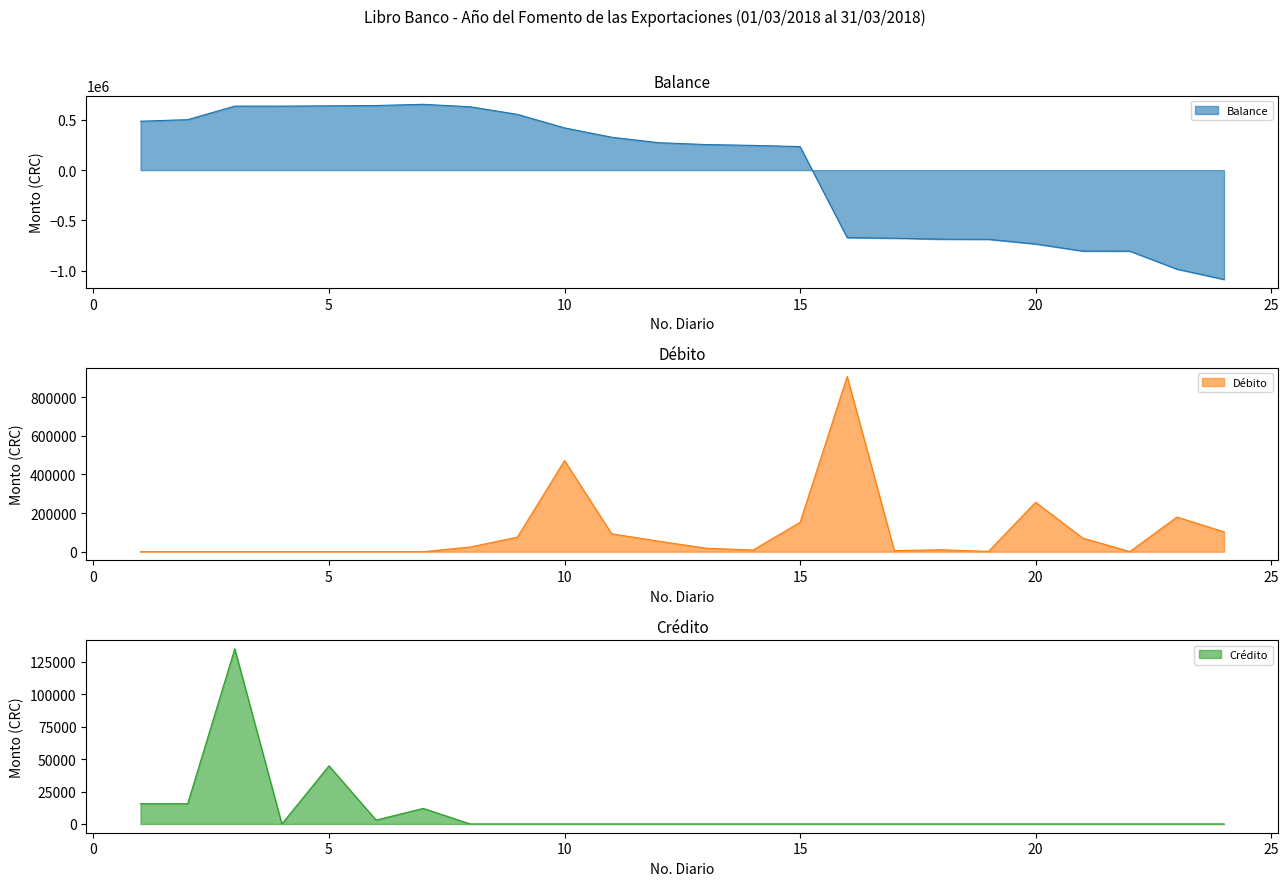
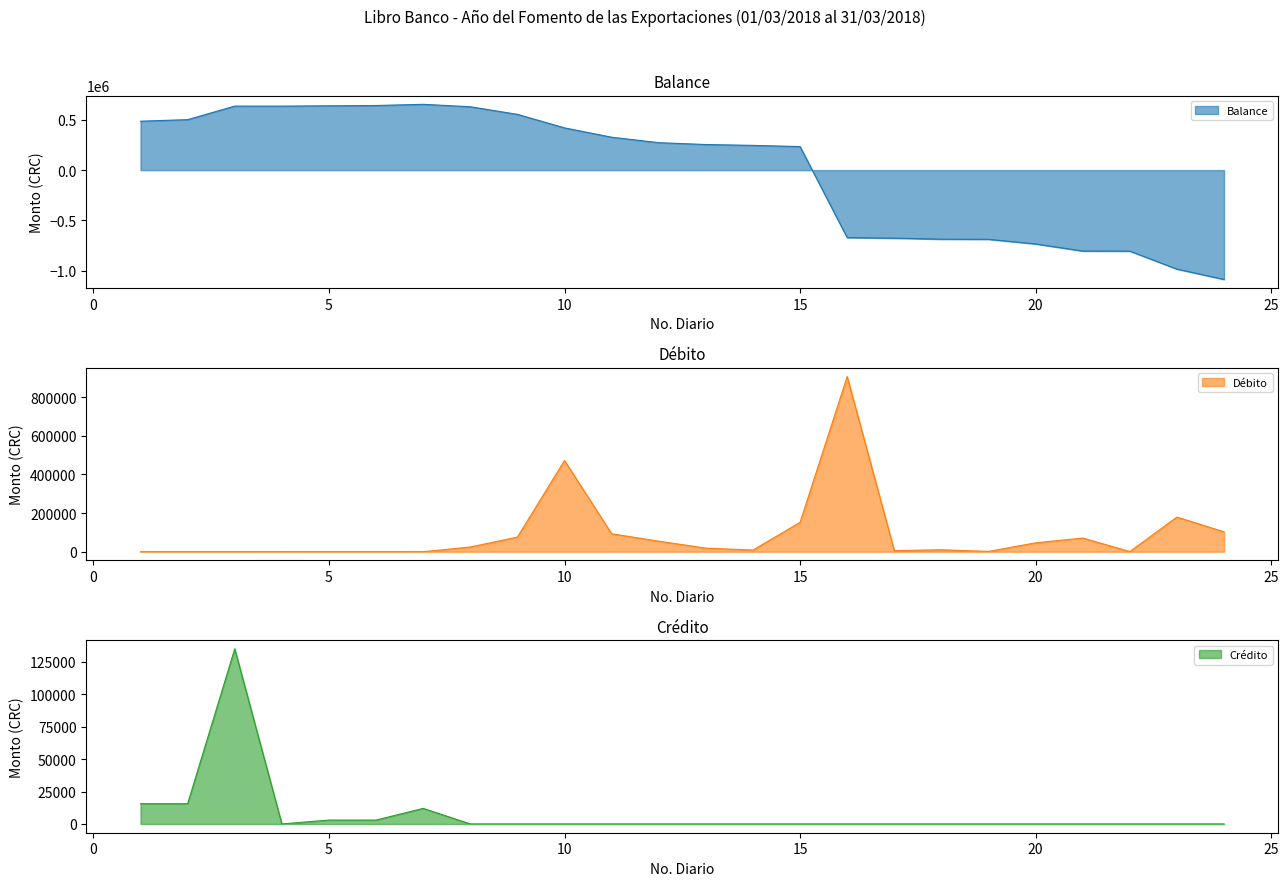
  {
    "Débito": {
      "5": 0,
      "10": 470000,
      "15": 150000,
-     "20": 260000
+     "20": 50000
    },
    "Crédito": {
-     "5": 45000,
+     "5": 3000,
      "10": 0,
      "15": 0,
      "20": 0
    }
  }
